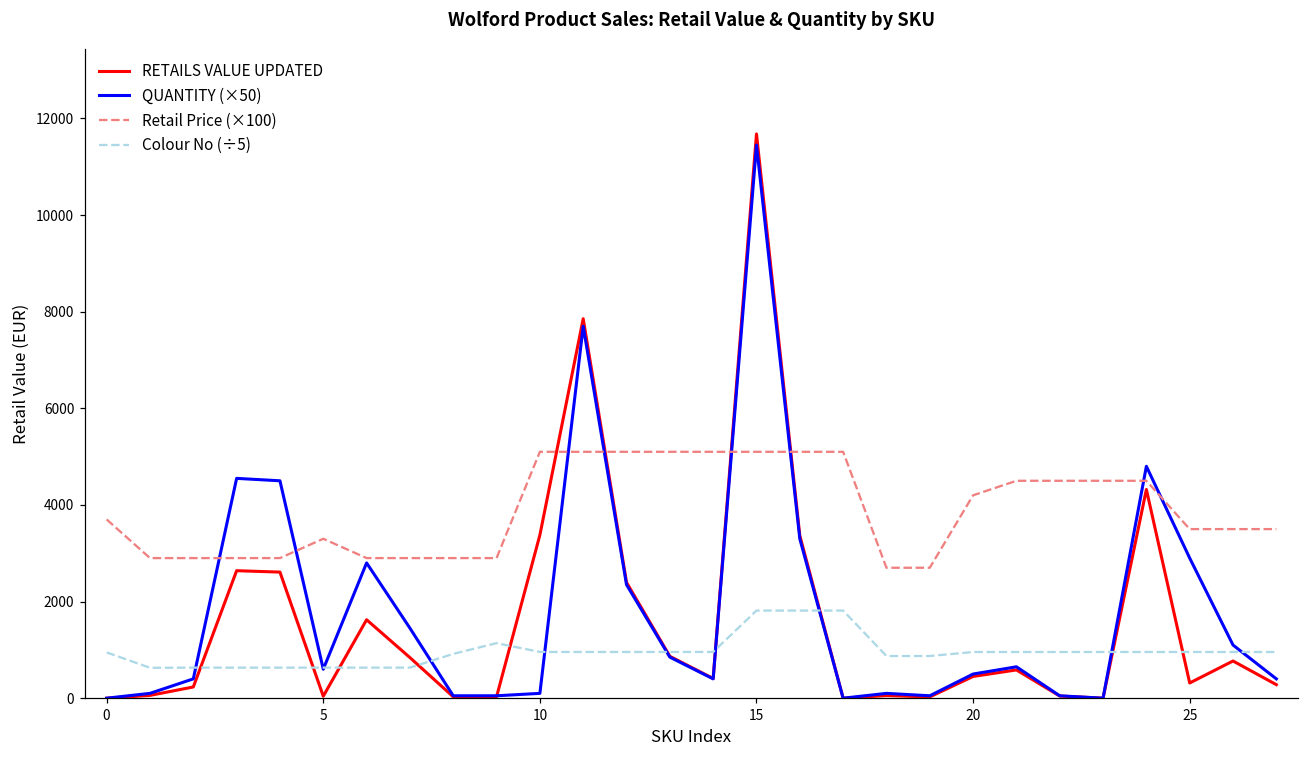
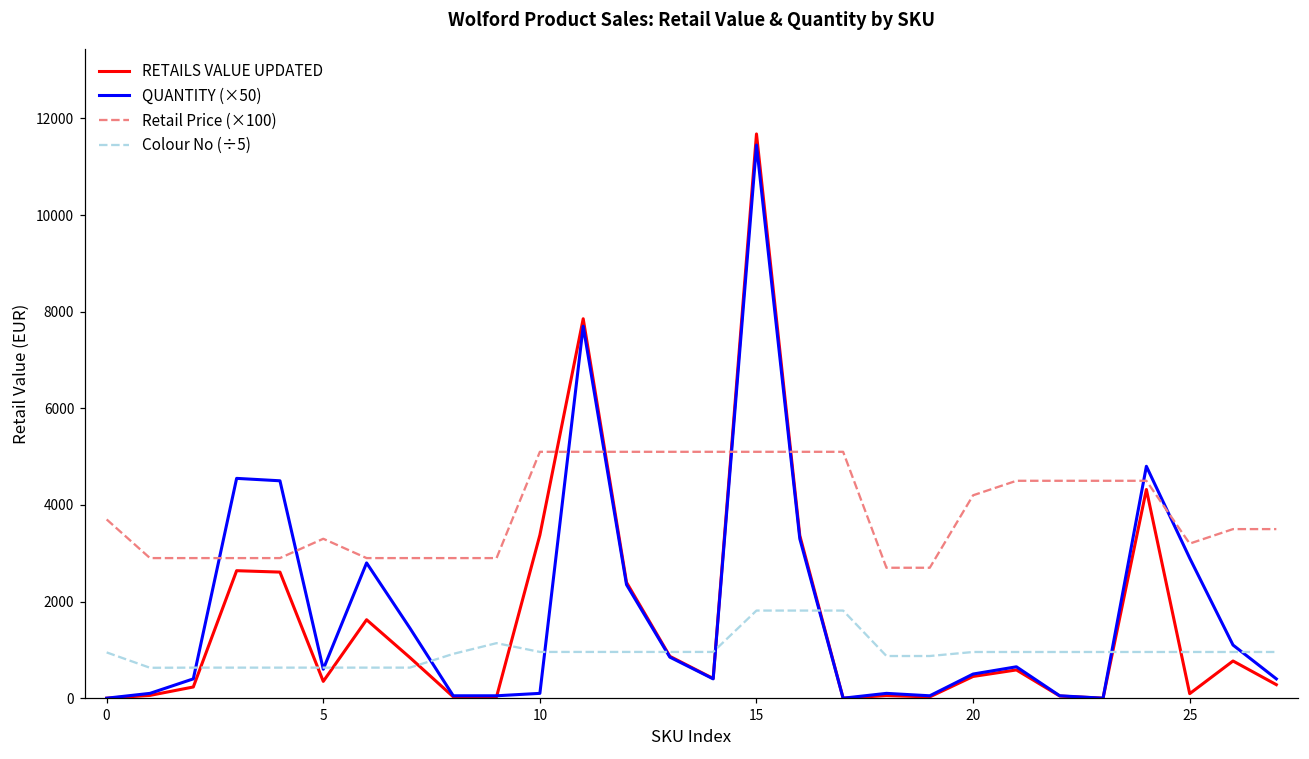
  {
    "RETAILS VALUE UPDATED": {
-     "5": 0,
+     "5": 300,
      "10": 3400,
      "15": 11700,
-     "25": 300
+     "25": 100
    },
    "QUANTITY (×50)": {
      "10": 100,
      "15": 11500,
      "25": 2900
    },
    "Retail Price (×100)": {
      "0": 3700,
      "5": 3300,
      "10": 5100,
      "15": 5100,
      "20": 4200,
-     "25": 3500
+     "25": 3200
    },
    "Colour No (÷5)": {
      "0": 900,
      "10": 1000,
      "15": 1800,
      "20": 1000,
      "25": 1000
    }
  }
